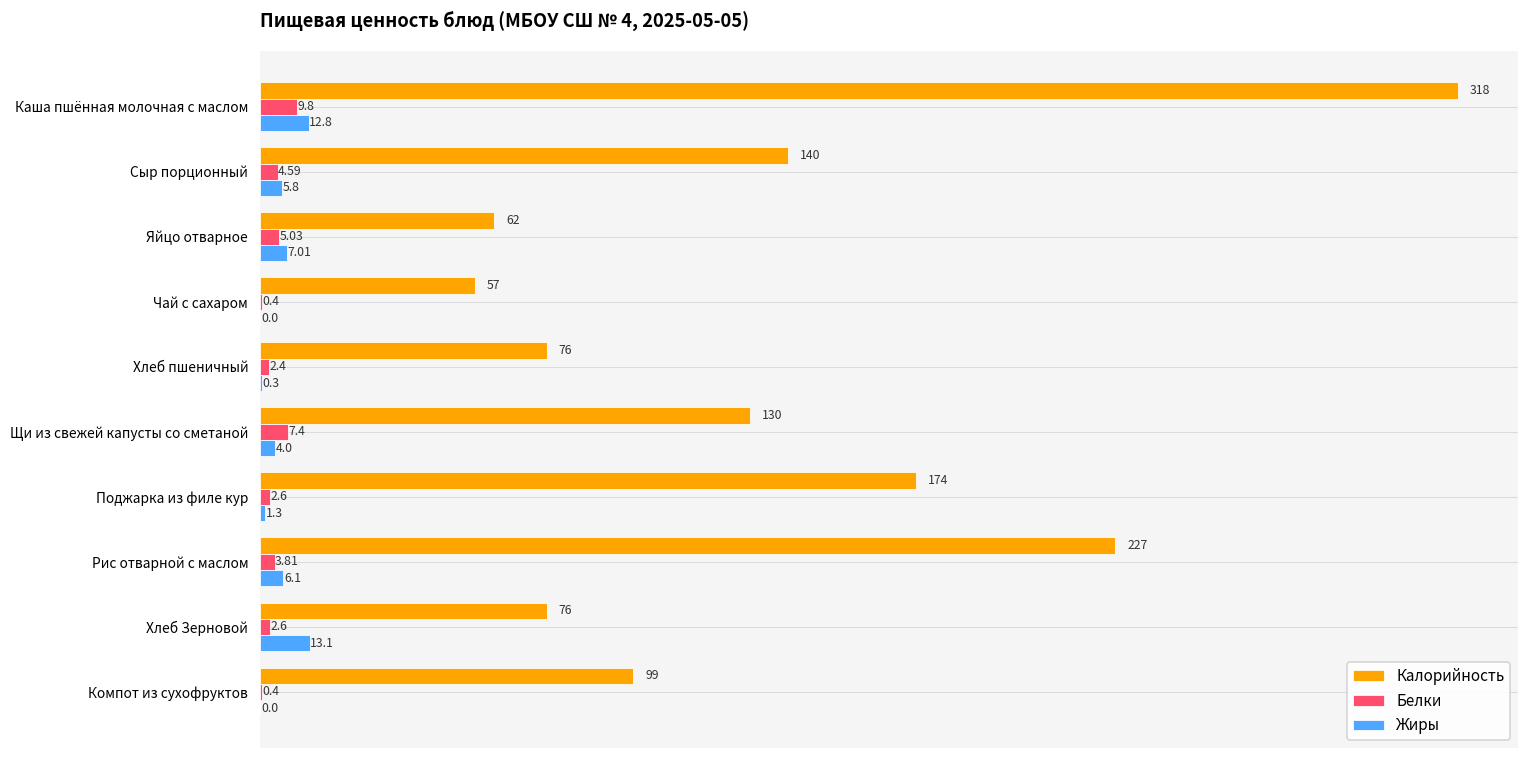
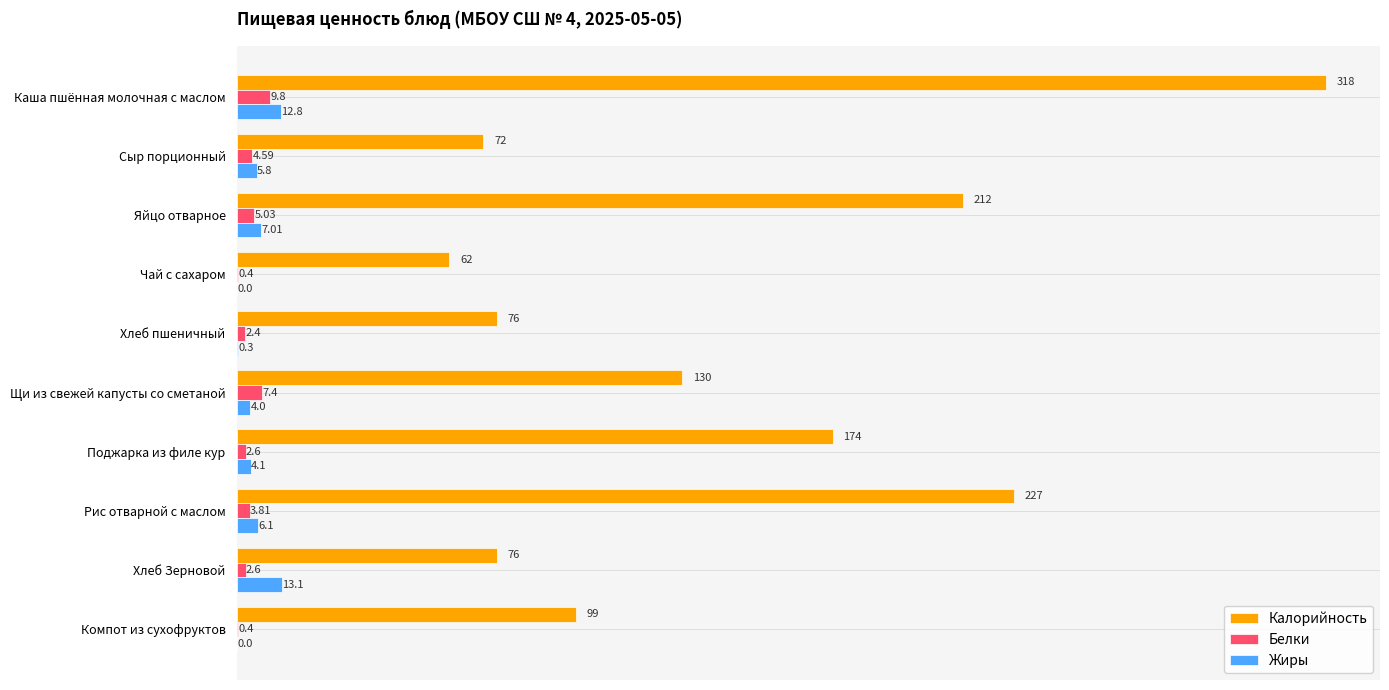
  {
    "Калорийность": {
      "Каша пшённая молочная с маслом": 318,
-     "Сыр порционный": 140,
-     "Яйцо отварное": 62,
-     "Чай с сахаром": 57,
+     "Сыр порционный": 72,
+     "Яйцо отварное": 212,
+     "Чай с сахаром": 62,
      "Хлеб пшеничный": 76,
      "Щи из свежей капусты со сметаной": 130,
      "Поджарка из филе кур": 174,
      "Рис отварной с маслом": 227,
      "Хлеб Зерновой": 76,
      "Компот из сухофруктов": 99
    },
    "Белки": {
      "Каша пшённая молочная с маслом": 9.8,
      "Сыр порционный": 4.59,
      "Яйцо отварное": 5.03,
      "Чай с сахаром": 0.4,
      "Хлеб пшеничный": 2.4,
      "Щи из свежей капусты со сметаной": 7.4,
      "Поджарка из филе кур": 2.6,
      "Рис отварной с маслом": 3.81,
      "Хлеб Зерновой": 2.6,
      "Компот из сухофруктов": 0.4
    },
    "Жиры": {
      "Каша пшённая молочная с маслом": 12.8,
      "Сыр порционный": 5.8,
      "Яйцо отварное": 7.01,
      "Чай с сахаром": 0.0,
      "Хлеб пшеничный": 0.3,
      "Щи из свежей капусты со сметаной": 4.0,
-     "Поджарка из филе кур": 1.3,
+     "Поджарка из филе кур": 4.1,
      "Рис отварной с маслом": 6.1,
      "Хлеб Зерновой": 13.1,
      "Компот из сухофруктов": 0.0
    }
  }
